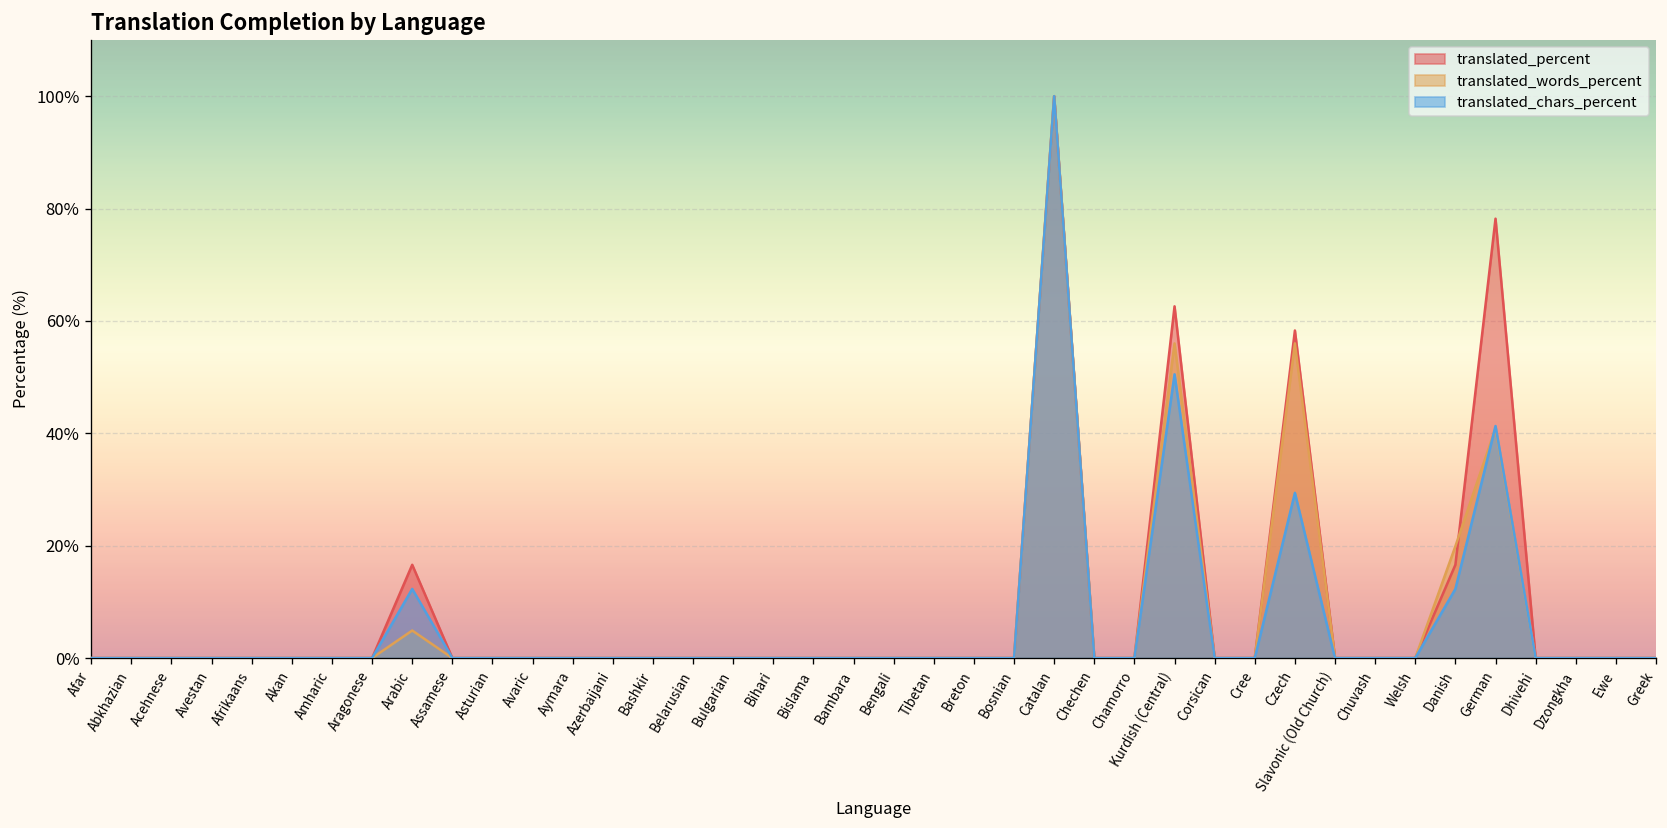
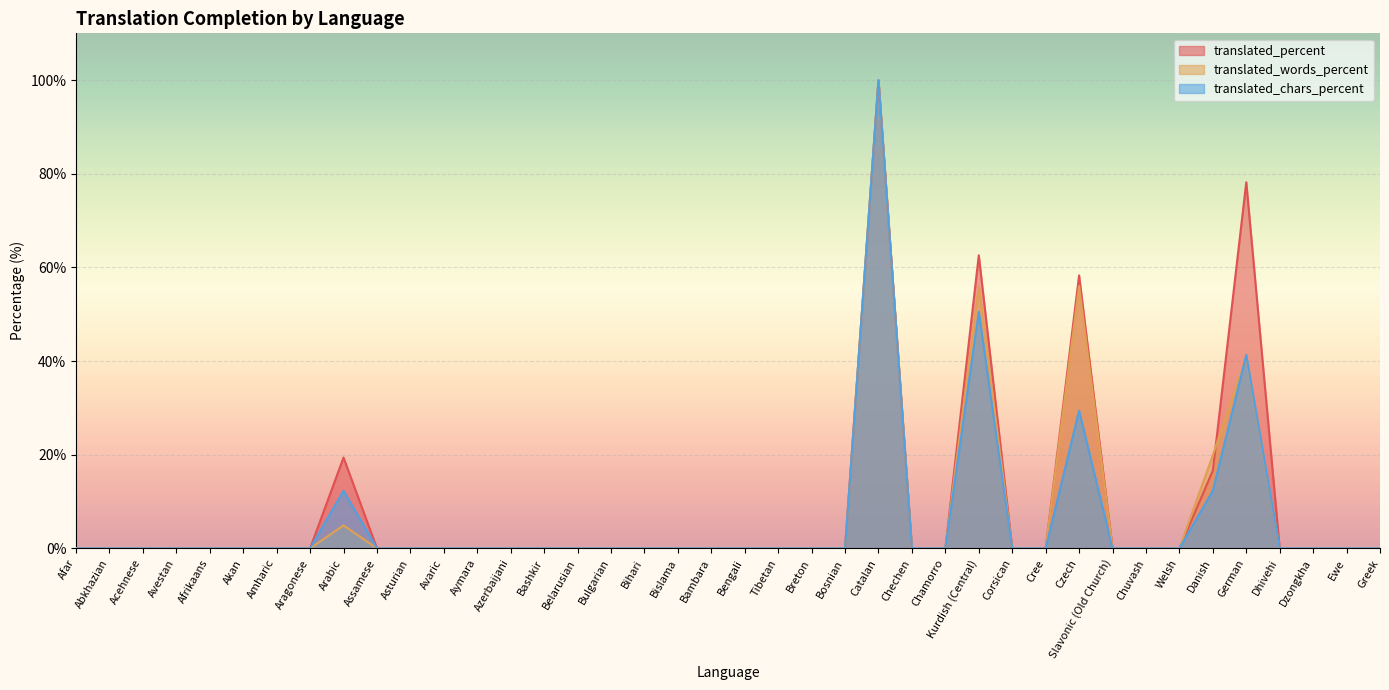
  {
    "translated_percent": {
-     "Arabic": "17%",
+     "Arabic": "19%",
      "Kurdish (Central)": "63%",
      "Czech": "58%",
      "Danish": "17%",
      "German": "78%"
    },
    "translated_words_percent": {
      "Arabic": "5%",
      "Kurdish (Central)": "56%",
      "Czech": "56%",
      "Danish": "20%"
    },
    "translated_chars_percent": {
      "Arabic": "12%",
      "Kurdish (Central)": "51%",
      "Czech": "29%",
      "Danish": "12%"
    }
  }
